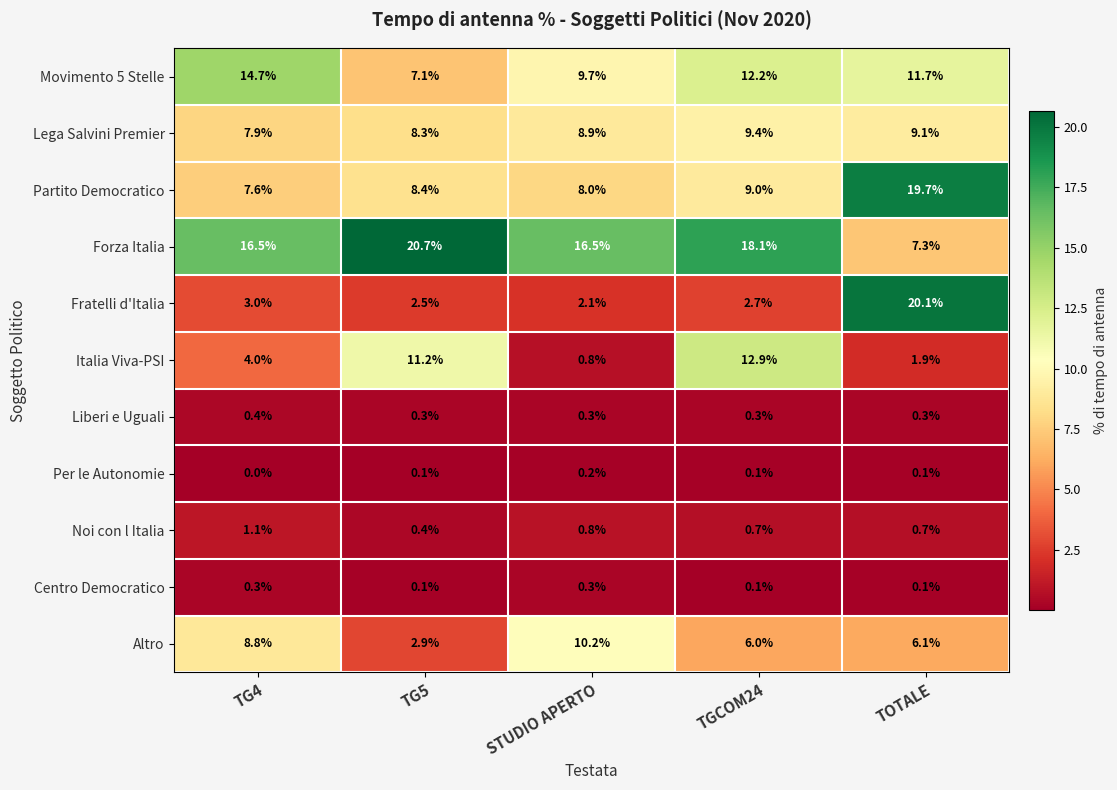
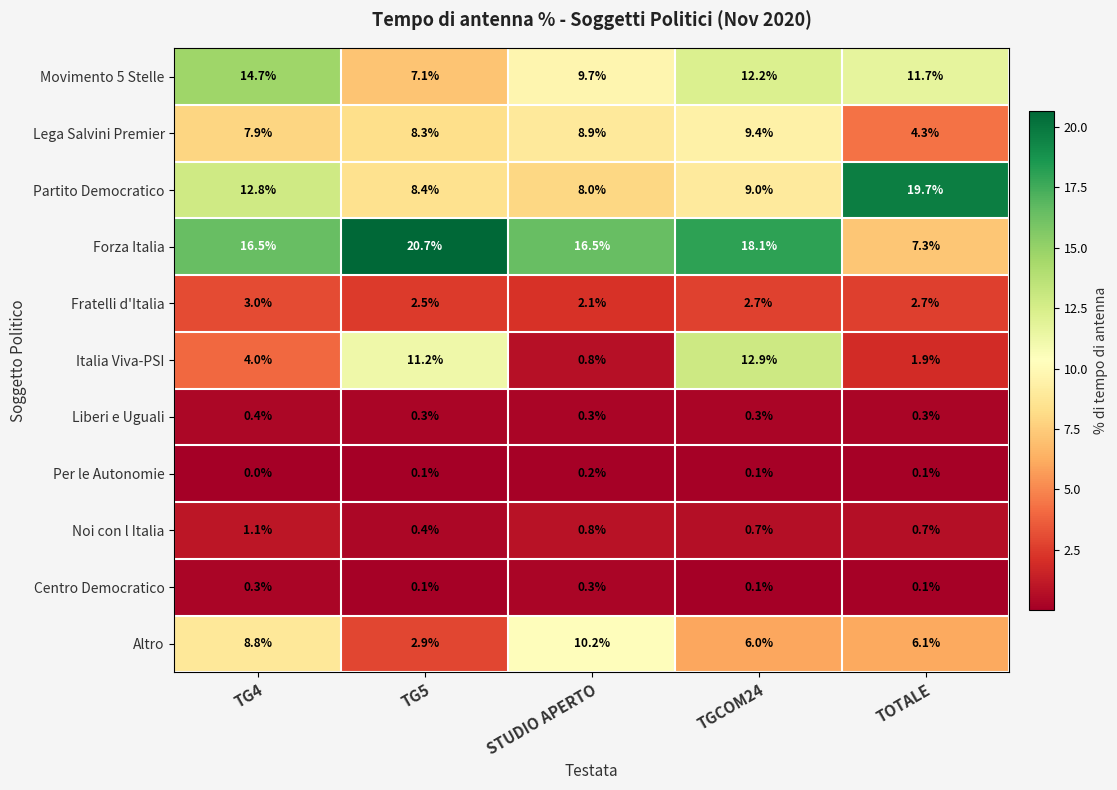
  {
    "Movimento 5 Stelle": {
      "TG4": "14.7%",
      "TG5": "7.1%",
      "STUDIO APERTO": "9.7%",
      "TGCOM24": "12.2%",
      "TOTALE": "11.7%"
    },
    "Lega Salvini Premier": {
      "TG4": "7.9%",
      "TG5": "8.3%",
      "STUDIO APERTO": "8.9%",
      "TGCOM24": "9.4%",
-     "TOTALE": "9.1%"
+     "TOTALE": "4.3%"
    },
    "Partito Democratico": {
-     "TG4": "7.6%",
+     "TG4": "12.8%",
      "TG5": "8.4%",
      "STUDIO APERTO": "8.0%",
      "TGCOM24": "9.0%",
      "TOTALE": "19.7%"
    },
    "Forza Italia": {
      "TG4": "16.5%",
      "TG5": "20.7%",
      "STUDIO APERTO": "16.5%",
      "TGCOM24": "18.1%",
      "TOTALE": "7.3%"
    },
    "Fratelli d'Italia": {
      "TG4": "3.0%",
      "TG5": "2.5%",
      "STUDIO APERTO": "2.1%",
      "TGCOM24": "2.7%",
-     "TOTALE": "20.1%"
+     "TOTALE": "2.7%"
    },
    "Italia Viva-PSI": {
      "TG4": "4.0%",
      "TG5": "11.2%",
      "STUDIO APERTO": "0.8%",
      "TGCOM24": "12.9%",
      "TOTALE": "1.9%"
    },
    "Liberi e Uguali": {
      "TG4": "0.4%",
      "TG5": "0.3%",
      "STUDIO APERTO": "0.3%",
      "TGCOM24": "0.3%",
      "TOTALE": "0.3%"
    },
    "Per le Autonomie": {
      "TG4": "0.0%",
      "TG5": "0.1%",
      "STUDIO APERTO": "0.2%",
      "TGCOM24": "0.1%",
      "TOTALE": "0.1%"
    },
    "Noi con l Italia": {
      "TG4": "1.1%",
      "TG5": "0.4%",
      "STUDIO APERTO": "0.8%",
      "TGCOM24": "0.7%",
      "TOTALE": "0.7%"
    },
    "Centro Democratico": {
      "TG4": "0.3%",
      "TG5": "0.1%",
      "STUDIO APERTO": "0.3%",
      "TGCOM24": "0.1%",
      "TOTALE": "0.1%"
    },
    "Altro": {
      "TG4": "8.8%",
      "TG5": "2.9%",
      "STUDIO APERTO": "10.2%",
      "TGCOM24": "6.0%",
      "TOTALE": "6.1%"
    }
  }
